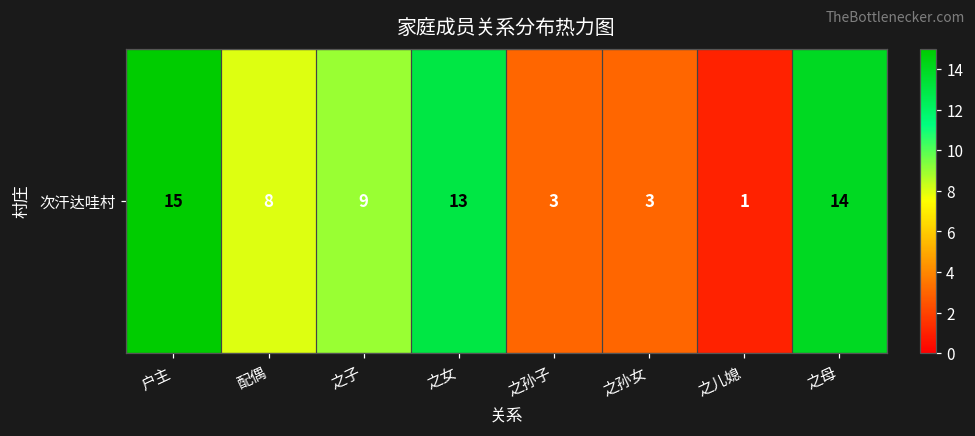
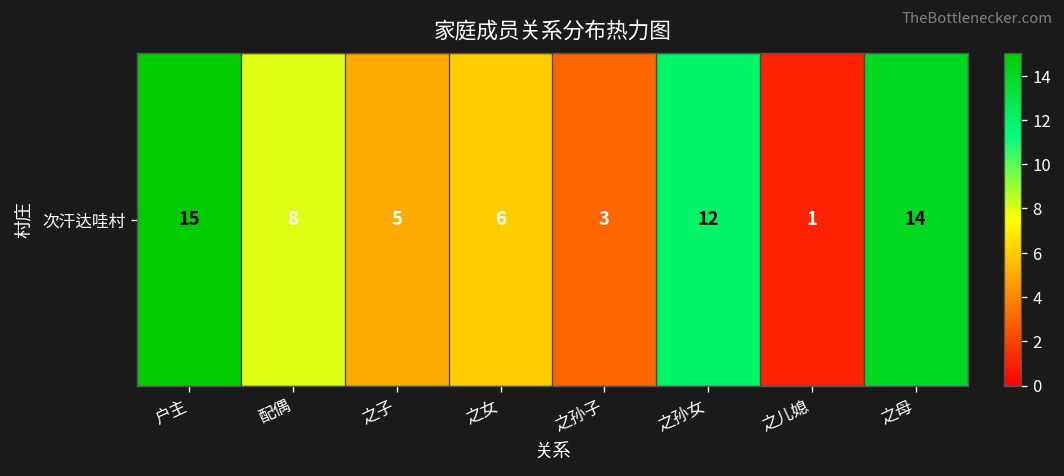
  {
    "次汗达哇村": {
      "户主": 15,
      "配偶": 8,
-     "之子": 9,
-     "之女": 13,
+     "之子": 5,
+     "之女": 6,
      "之孙子": 3,
-     "之孙女": 3,
+     "之孙女": 12,
      "之儿媳": 1,
      "之母": 14
    }
  }
